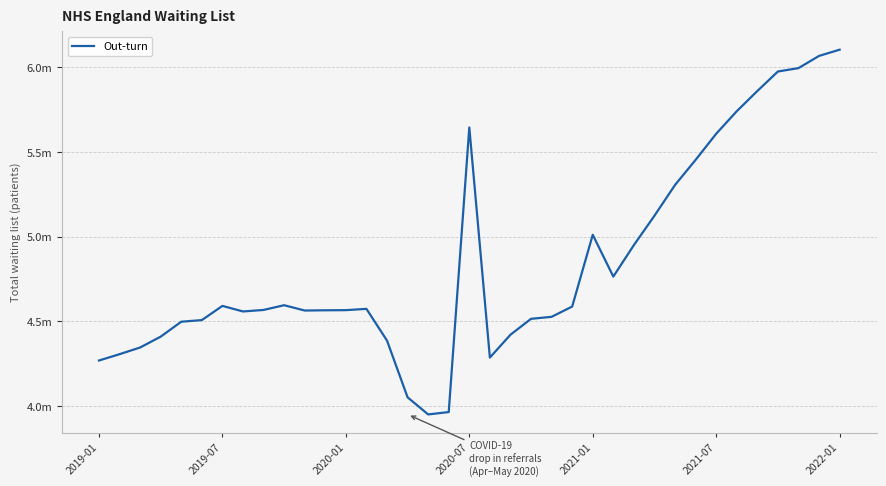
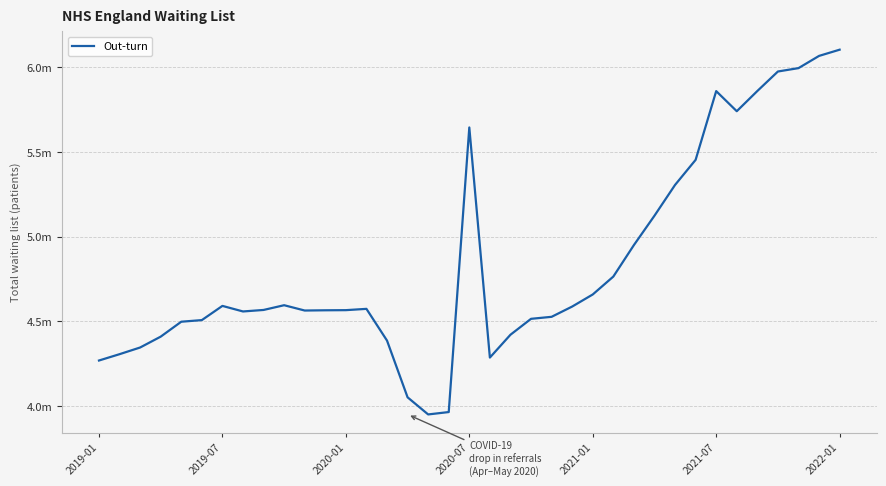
  {
    "2019-01": "4.27m",
    "2019-07": "4.59m",
    "2020-01": "4.57m",
    "2020-07": "5.64m",
-   "2021-01": "5.01m",
-   "2021-07": "5.61m",
+   "2021-01": "4.66m",
+   "2021-07": "5.86m",
    "2022-01": "6.10m"
  }
